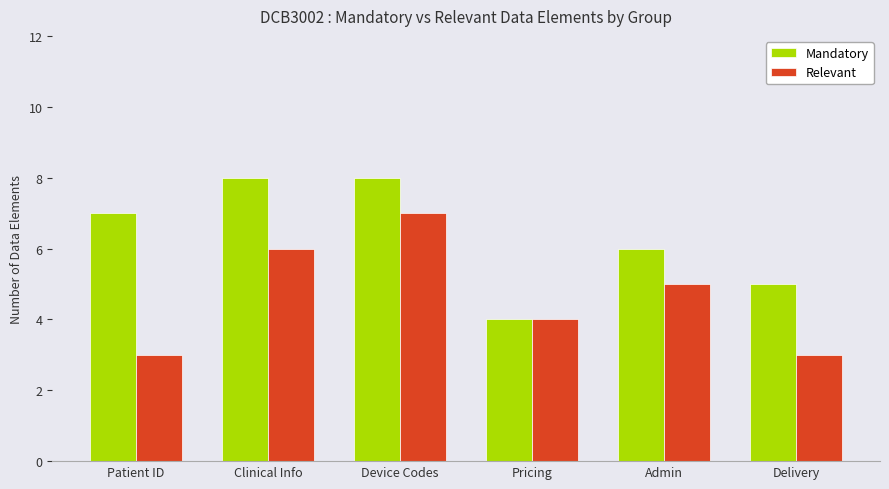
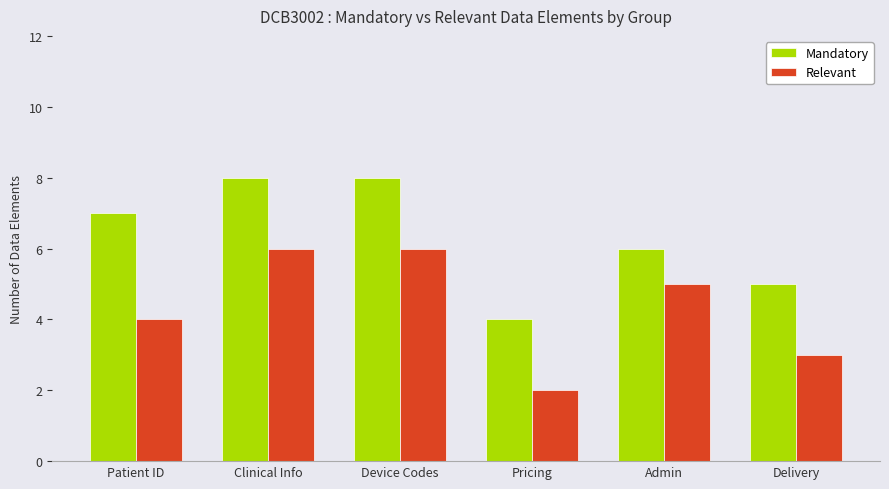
  {
    "Mandatory": {
      "Patient ID": 7,
      "Clinical Info": 8,
      "Device Codes": 8,
      "Pricing": 4,
      "Admin": 6,
      "Delivery": 5
    },
    "Relevant": {
-     "Patient ID": 3,
+     "Patient ID": 4,
      "Clinical Info": 6,
-     "Device Codes": 7,
-     "Pricing": 4,
+     "Device Codes": 6,
+     "Pricing": 2,
      "Admin": 5,
      "Delivery": 3
    }
  }
